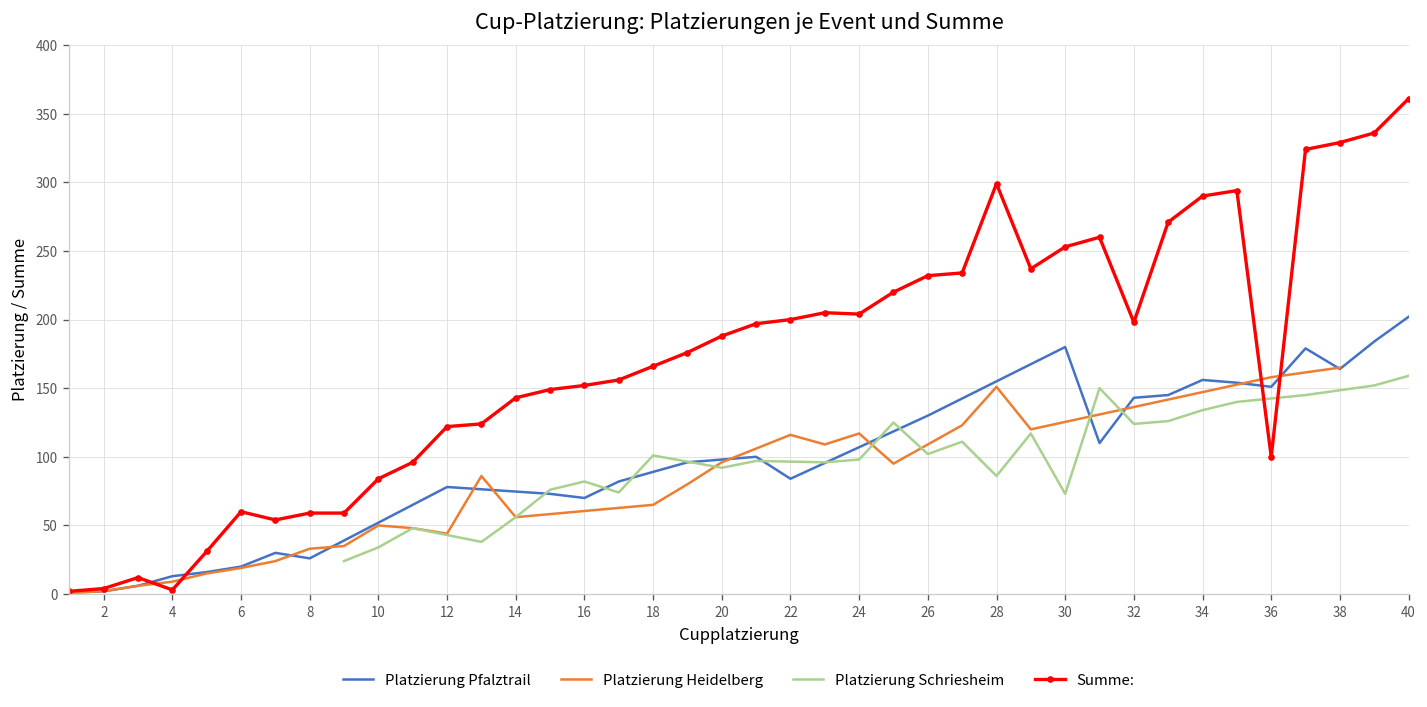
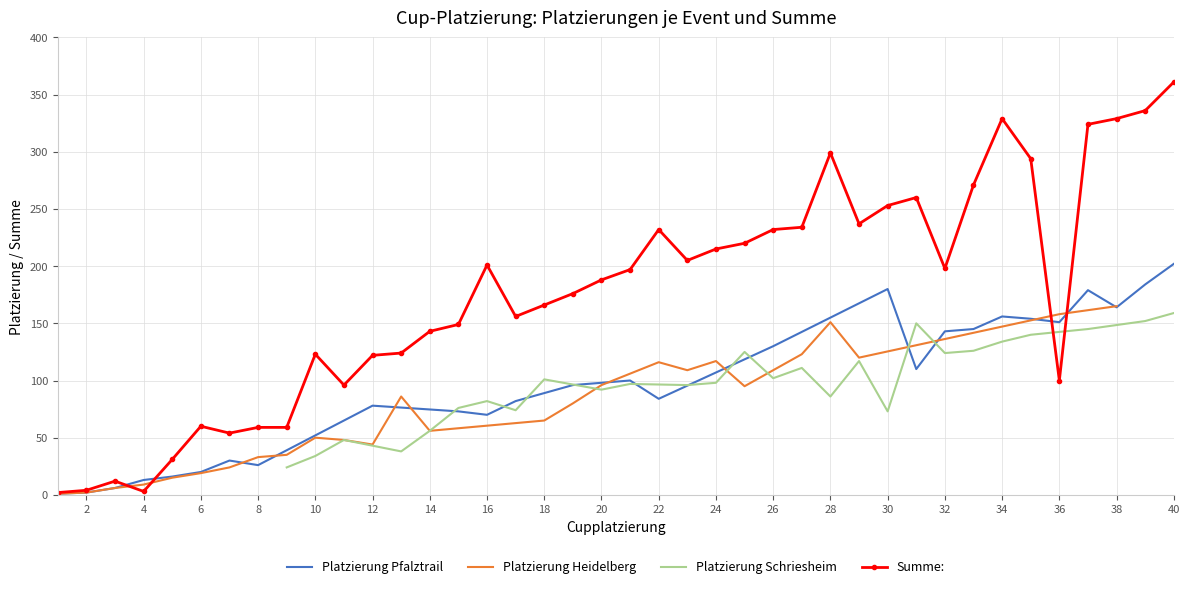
  {
    "Platzierung Pfalztrail": {
      "4": 13,
      "8": 26,
      "12": 78,
      "16": 70,
      "22": 84,
      "26": 130,
      "30": 180,
      "32": 143,
      "34": 156,
      "36": 151,
      "40": 202
    },
    "Platzierung Heidelberg": {
      "4": 9,
      "8": 33,
      "10": 50,
      "12": 44,
      "18": 65,
      "20": 96,
      "22": 116,
      "24": 117,
      "28": 151,
      "36": 158
    },
    "Platzierung Schriesheim": {
      "10": 34,
      "16": 82,
      "18": 101,
      "20": 92,
      "24": 98,
      "26": 102,
      "28": 86,
      "30": 73,
      "32": 124,
      "34": 134,
      "40": 159
    },
    "Summe:": {
      "4": 3,
      "6": 60,
      "8": 59,
-     "10": 84,
+     "10": 123,
      "12": 122,
      "14": 143,
-     "16": 152,
+     "16": 201,
      "18": 166,
      "20": 188,
-     "22": 200,
-     "24": 204,
+     "22": 232,
+     "24": 215,
      "26": 232,
      "28": 299,
      "30": 253,
      "32": 198,
-     "34": 290,
+     "34": 329,
      "36": 100,
      "38": 329,
      "40": 361
    }
  }
